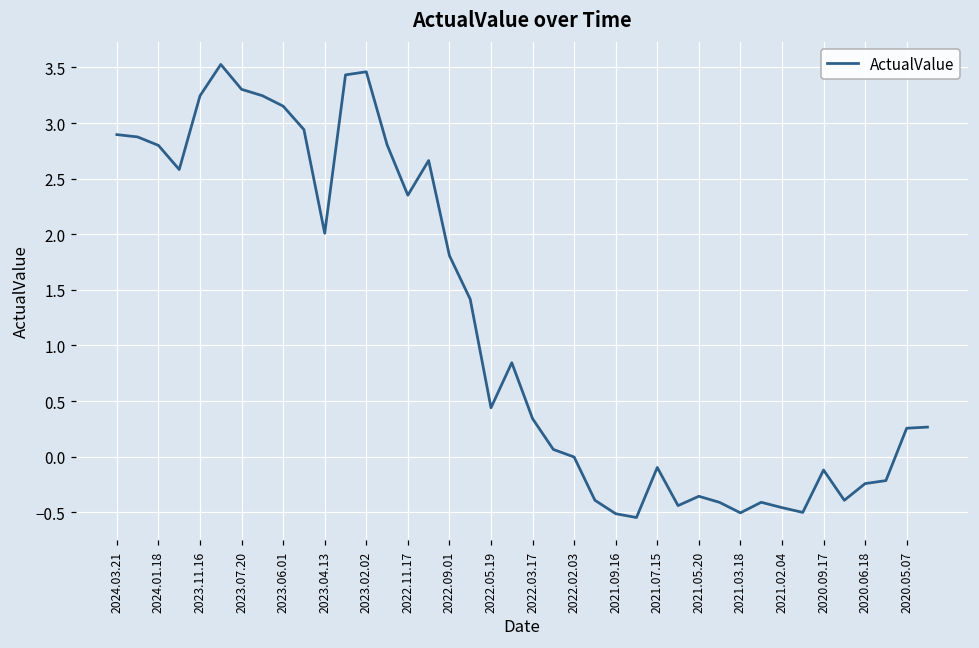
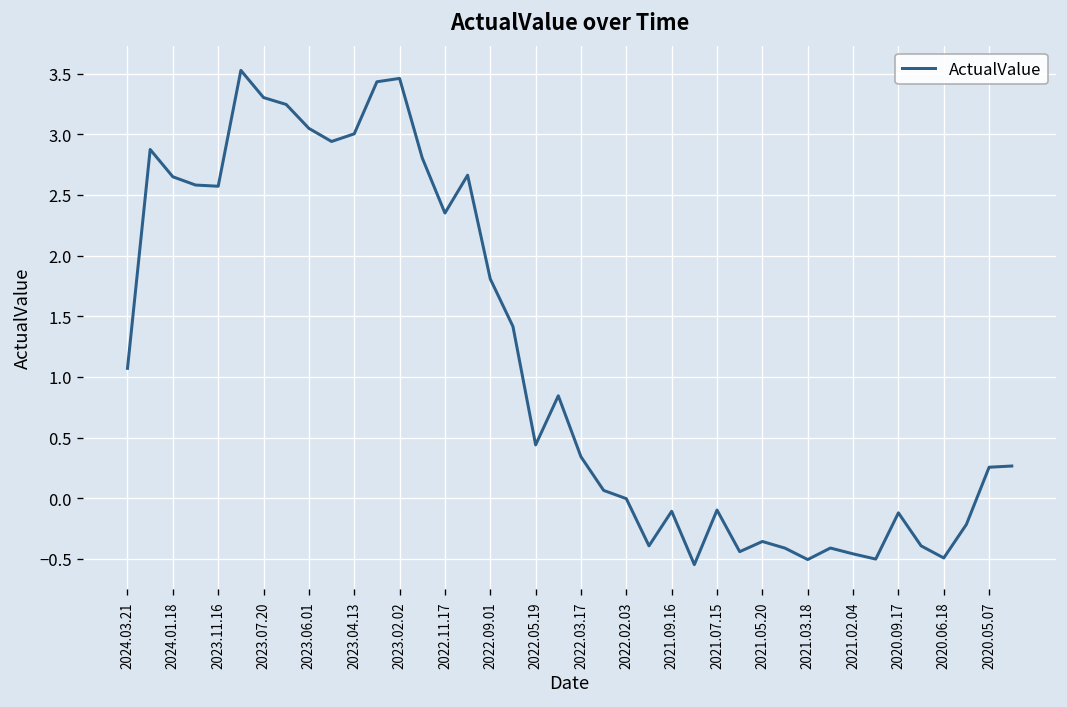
  {
-   "2024.03.21": 2.90,
-   "2024.01.18": 2.80,
-   "2023.11.16": 3.25,
+   "2024.03.21": 1.07,
+   "2024.01.18": 2.65,
+   "2023.11.16": 2.57,
    "2023.07.20": 3.30,
-   "2023.06.01": 3.15,
-   "2023.04.13": 2.01,
+   "2023.06.01": 3.05,
+   "2023.04.13": 3.00,
    "2023.02.02": 3.46,
    "2022.11.17": 2.35,
    "2022.09.01": 1.81,
    "2022.05.19": 0.44,
    "2022.03.17": 0.34,
    "2022.02.03": 0.00,
-   "2021.09.16": -0.51,
+   "2021.09.16": -0.11,
    "2021.07.15": -0.10,
    "2021.05.20": -0.36,
    "2021.03.18": -0.51,
    "2021.02.04": -0.46,
    "2020.09.17": -0.12,
-   "2020.06.18": -0.24,
+   "2020.06.18": -0.49,
    "2020.05.07": 0.26
  }
